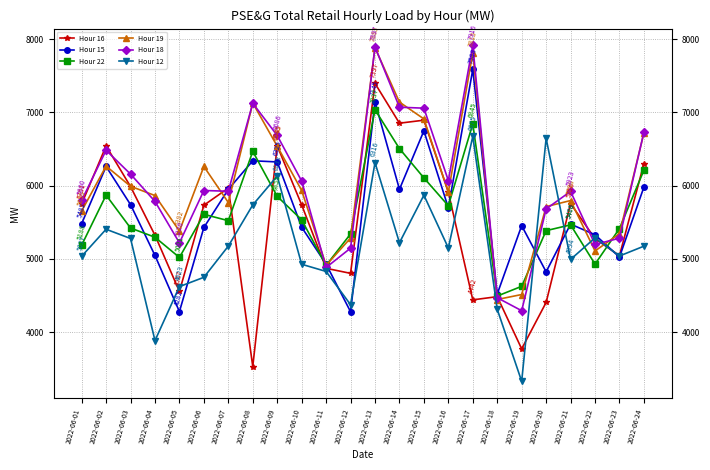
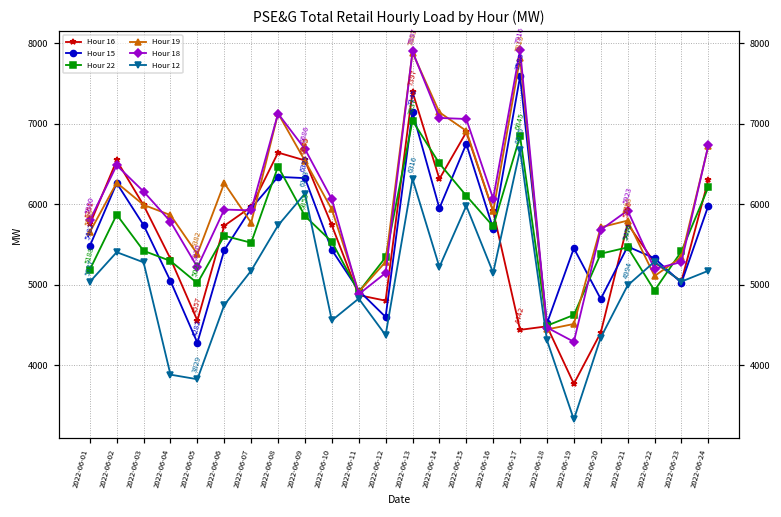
  {
    "Hour 16": {
      "2022-06-02": 6500,
      "2022-06-06": 5700,
-     "2022-06-08": 3500,
+     "2022-06-08": 6600,
      "2022-06-10": 5700,
      "2022-06-12": 4800,
-     "2022-06-14": 6900,
+     "2022-06-14": 6300,
      "2022-06-19": 3800,
      "2022-06-20": 4400,
      "2022-06-24": 6300
    },
    "Hour 15": {
      "2022-06-03": 5700,
      "2022-06-04": 5000,
      "2022-06-06": 5400,
      "2022-06-08": 6300,
      "2022-06-10": 5400,
-     "2022-06-12": 4300,
+     "2022-06-12": 4600,
      "2022-06-14": 6000,
      "2022-06-15": 6800,
      "2022-06-19": 5500,
      "2022-06-20": 4800,
      "2022-06-22": 5300,
      "2022-06-24": 6000
    },
    "Hour 22": {
      "2022-06-02": 5900,
      "2022-06-03": 5400,
      "2022-06-06": 5600,
      "2022-06-07": 5500,
      "2022-06-08": 6500,
      "2022-06-10": 5500,
      "2022-06-12": 5300,
      "2022-06-14": 6500,
      "2022-06-15": 6100,
      "2022-06-19": 4600,
      "2022-06-20": 5400,
      "2022-06-22": 4900,
      "2022-06-23": 5400,
      "2022-06-24": 6200
    },
    "Hour 19": {
      "2022-06-04": 5900,
      "2022-06-06": 6300,
      "2022-06-07": 5800,
      "2022-06-10": 5900,
      "2022-06-12": 5300,
      "2022-06-14": 7100,
      "2022-06-19": 4500,
      "2022-06-22": 5100,
      "2022-06-23": 5300
    },
    "Hour 18": {
      "2022-06-02": 6500,
      "2022-06-03": 6200,
      "2022-06-04": 5800,
      "2022-06-06": 5900,
      "2022-06-10": 6100,
      "2022-06-12": 5100,
      "2022-06-14": 7100,
      "2022-06-15": 7100,
      "2022-06-16": 6100,
      "2022-06-19": 4300,
      "2022-06-22": 5200,
      "2022-06-23": 5300
    },
    "Hour 12": {
-     "2022-06-05": 4623,
-     "2022-06-10": 4900,
+     "2022-06-05": 3829,
+     "2022-06-10": 4600,
      "2022-06-13": 6316,
-     "2022-06-15": 5900,
-     "2022-06-20": 6600,
+     "2022-06-15": 6000,
+     "2022-06-20": 4300,
      "2022-06-21": 4994
    }
  }
